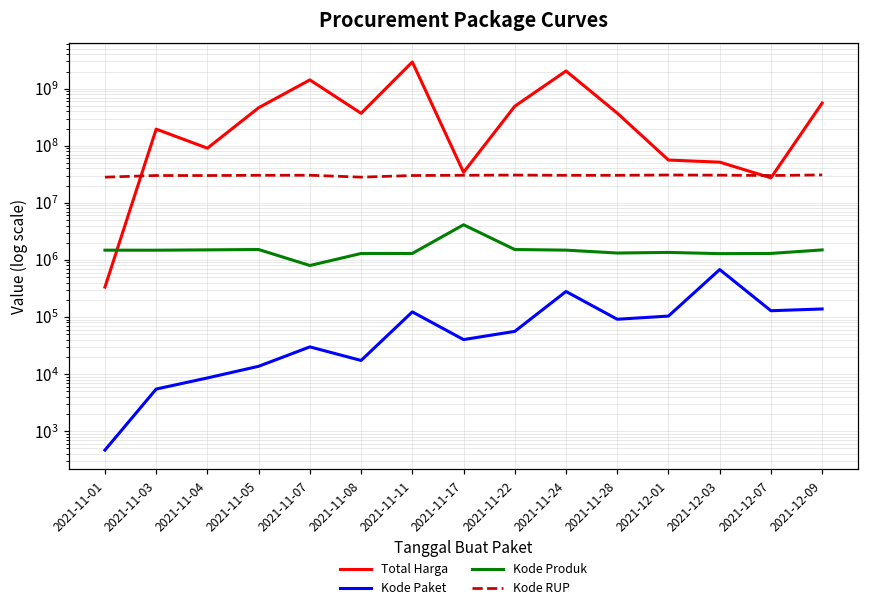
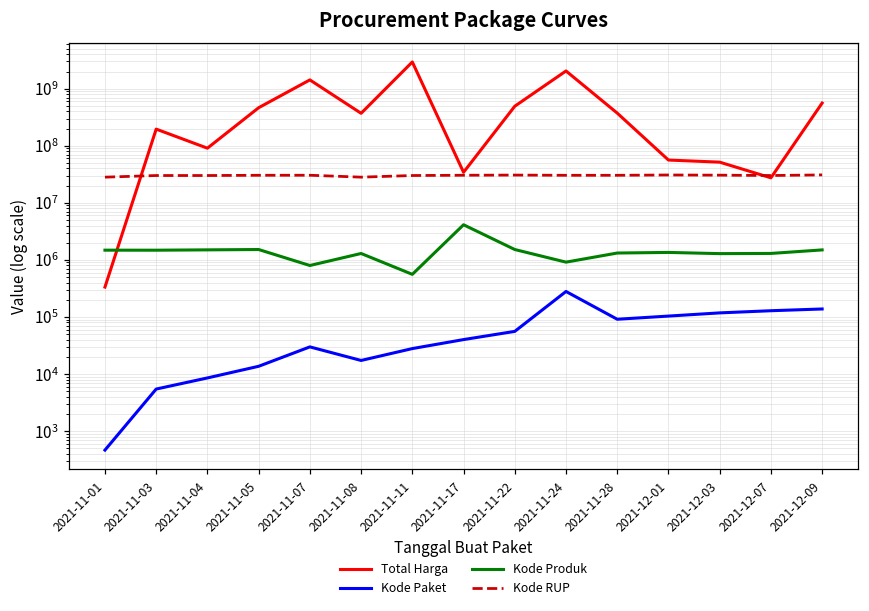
  {
    "Kode Paket": {
      "2021-11-01": 500,
      "2021-11-03": 5000,
      "2021-11-04": 9000,
      "2021-11-05": 14000,
      "2021-11-07": 30000,
      "2021-11-08": 17000,
-     "2021-11-11": 120000,
+     "2021-11-11": 30000,
      "2021-11-17": 40000,
      "2021-11-22": 60000,
      "2021-11-24": 300000,
      "2021-11-28": 90000,
      "2021-12-01": 100000,
-     "2021-12-03": 700000,
+     "2021-12-03": 120000,
      "2021-12-07": 130000,
      "2021-12-09": 140000
    },
    "Kode Produk": {
      "2021-11-01": 1500000,
      "2021-11-03": 1500000,
      "2021-11-04": 1500000,
      "2021-11-05": 1500000,
      "2021-11-07": 800000,
      "2021-11-08": 1300000,
-     "2021-11-11": 1300000,
+     "2021-11-11": 600000,
      "2021-11-17": 4000000,
      "2021-11-22": 1500000,
-     "2021-11-24": 1500000,
+     "2021-11-24": 900000,
      "2021-11-28": 1300000,
      "2021-12-01": 1400000,
      "2021-12-03": 1300000,
      "2021-12-07": 1300000,
      "2021-12-09": 1500000
    }
  }
